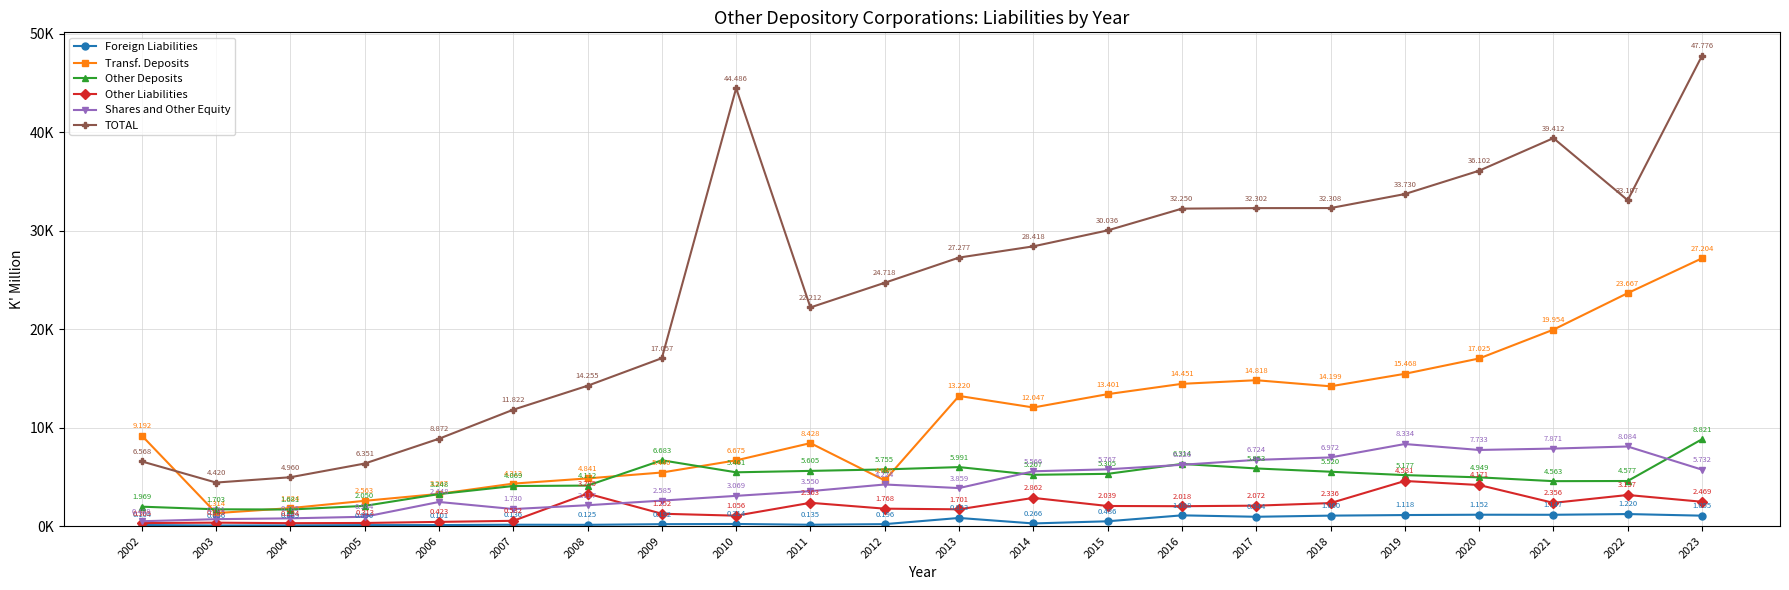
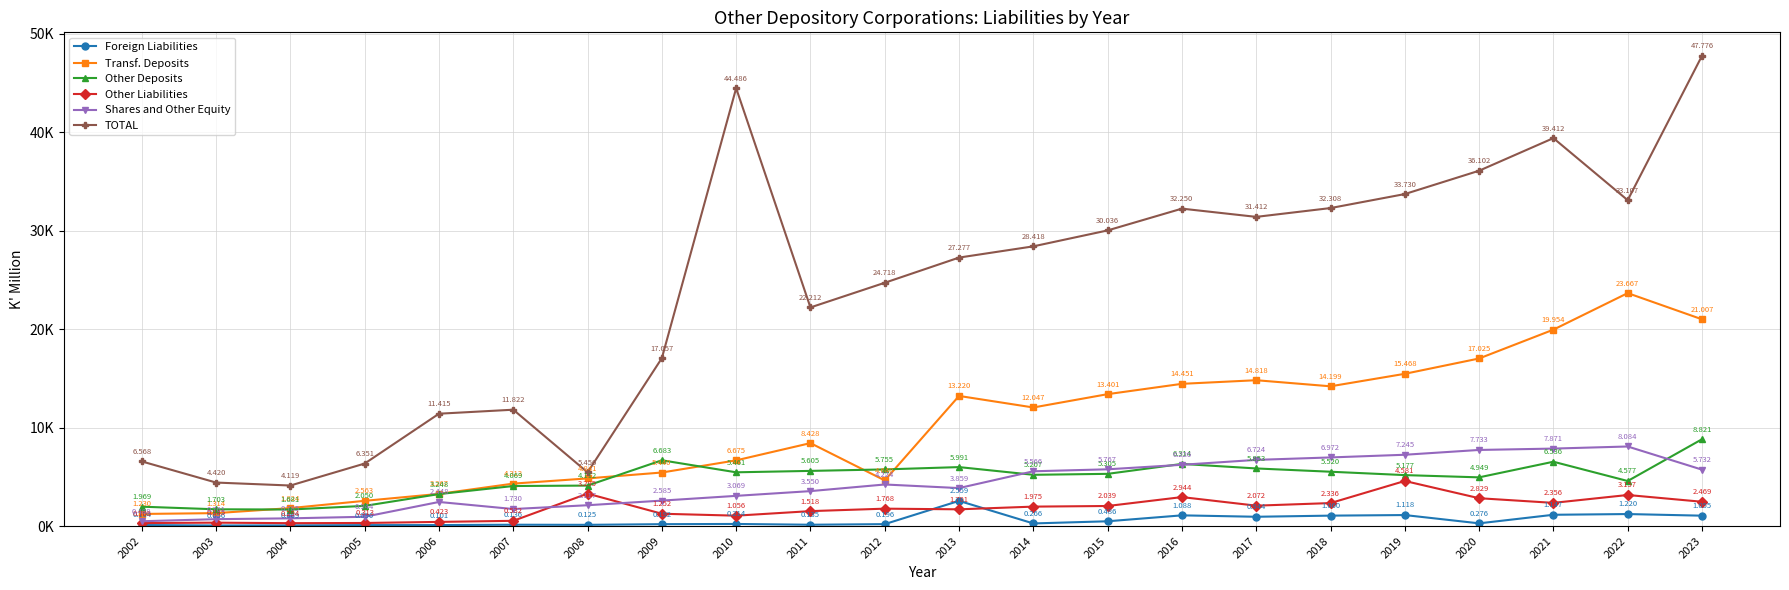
  {
    "Foreign Liabilities": {
-     "2013": 0.823,
-     "2020": 1.152
+     "2013": 2.559,
+     "2020": 0.276
    },
    "Transf. Deposits": {
-     "2002": 9.192,
-     "2023": 27.204
+     "2002": 1.230,
+     "2023": 21.007
    },
    "Other Deposits": {
-     "2021": 4.563
+     "2021": 6.536
    },
    "Other Liabilities": {
-     "2011": 2.363,
-     "2014": 2.862,
-     "2016": 2.018,
-     "2020": 4.171
+     "2011": 1.518,
+     "2014": 1.975,
+     "2016": 2.944,
+     "2020": 2.829
    },
    "Shares and Other Equity": {
-     "2019": 8.334
+     "2019": 7.245
    },
    "TOTAL": {
-     "2004": 4.960,
-     "2006": 8.872,
-     "2008": 14.255,
-     "2017": 32.302
+     "2004": 4.119,
+     "2006": 11.415,
+     "2008": 5.456,
+     "2017": 31.412
    }
  }
